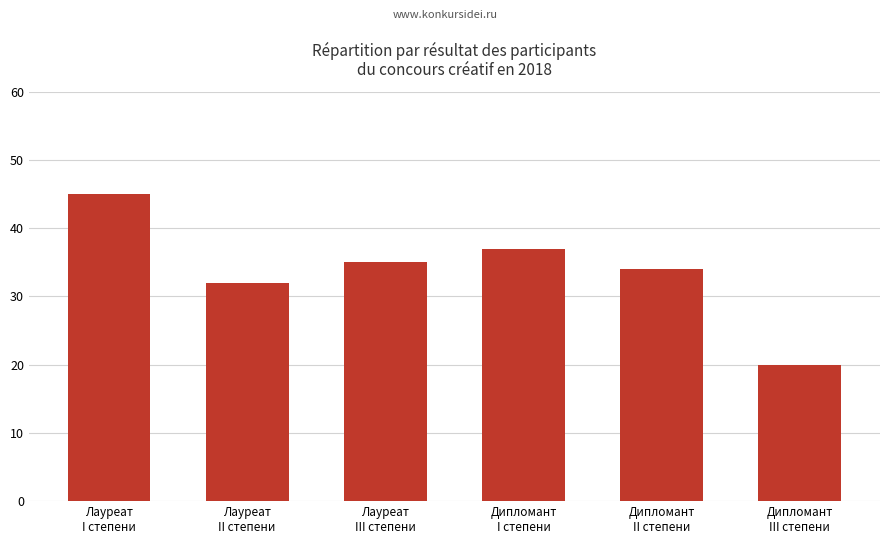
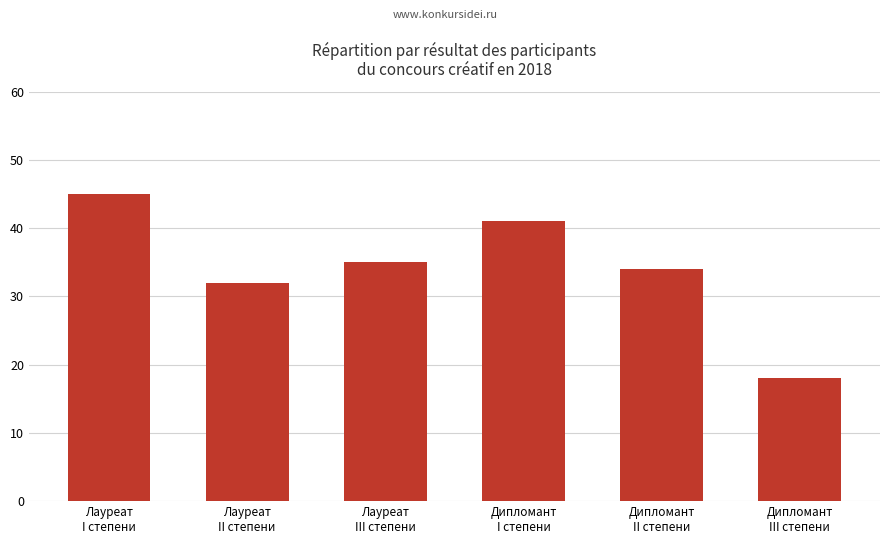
  {
    "Лауреат I степени": 45,
    "Лауреат II степени": 32,
    "Лауреат III степени": 35,
-   "Дипломант I степени": 37,
+   "Дипломант I степени": 41,
    "Дипломант II степени": 34,
-   "Дипломант III степени": 20
+   "Дипломант III степени": 18
  }
